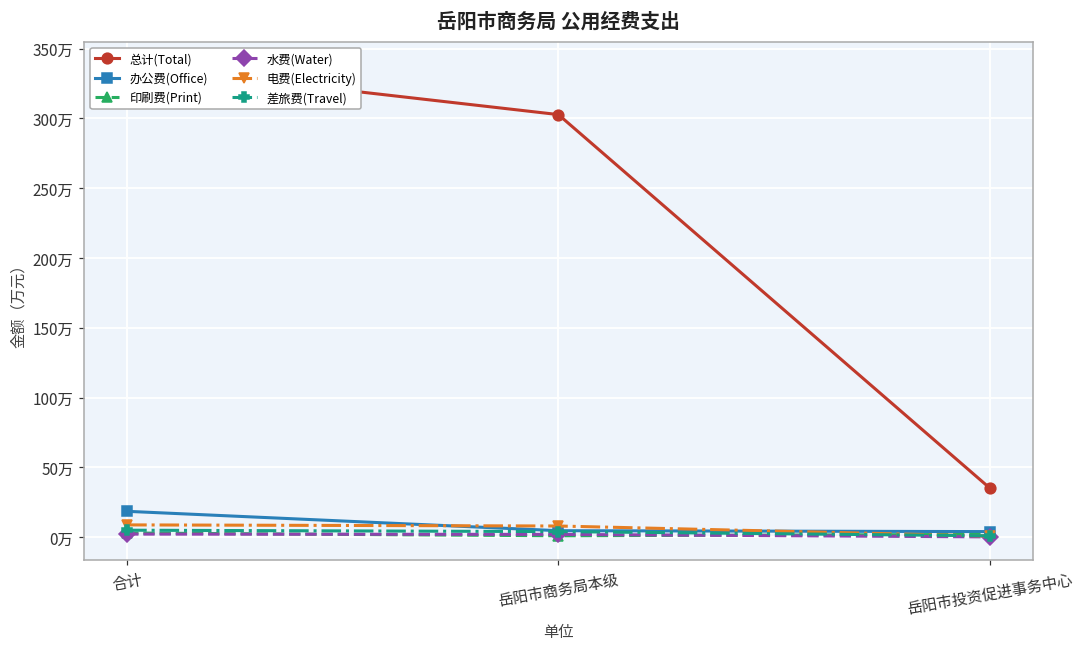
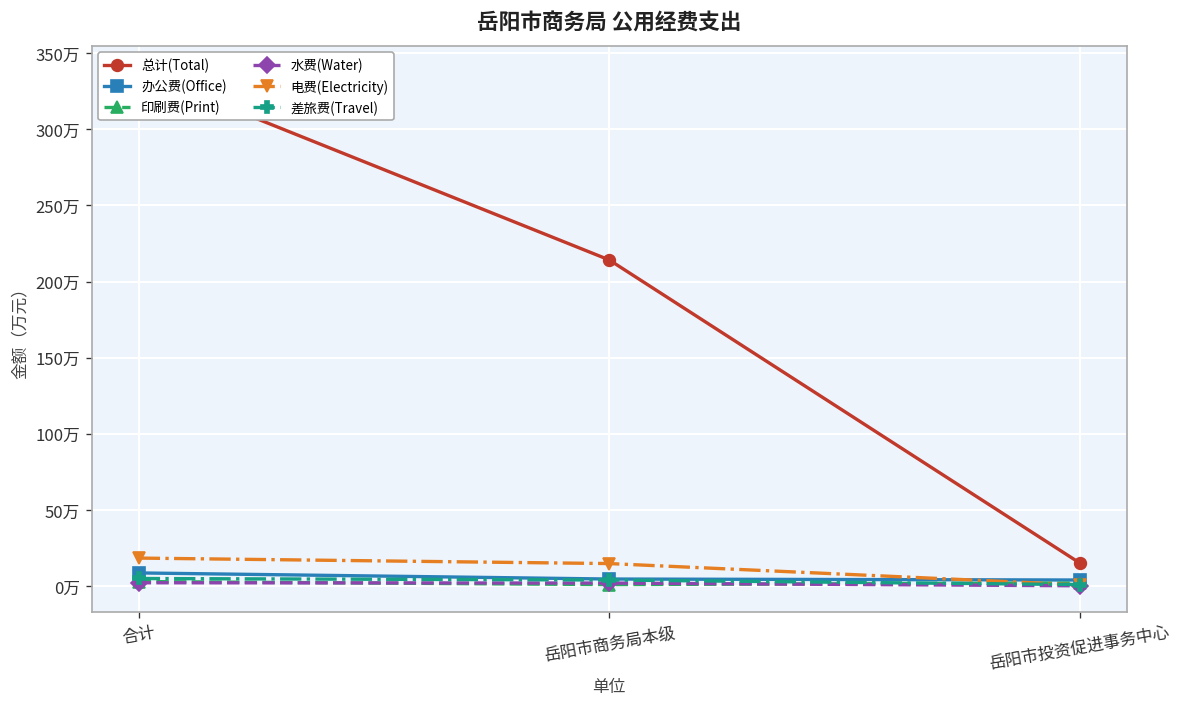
  {
    "总计(Total)": {
-     "岳阳市商务局本级": "303万",
-     "岳阳市投资促进事务中心": "35万"
+     "岳阳市商务局本级": "214万",
+     "岳阳市投资促进事务中心": "15万"
    },
    "办公费(Office)": {
-     "合计": "19万"
+     "合计": "9万"
    },
    "电费(Electricity)": {
-     "合计": "9万",
-     "岳阳市商务局本级": "8万"
+     "合计": "18万",
+     "岳阳市商务局本级": "15万"
    }
  }
